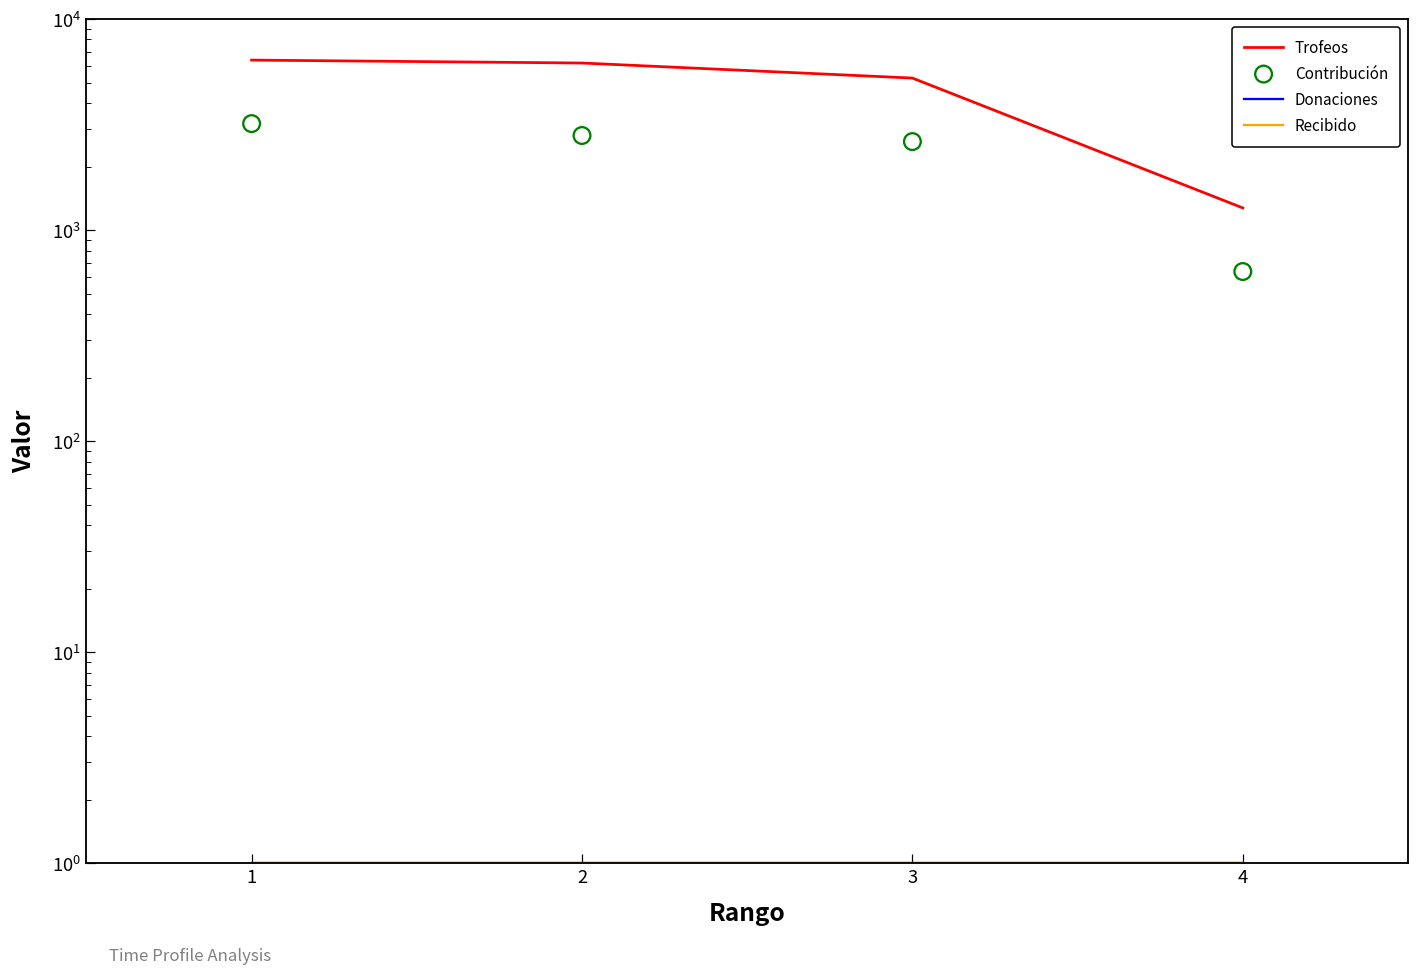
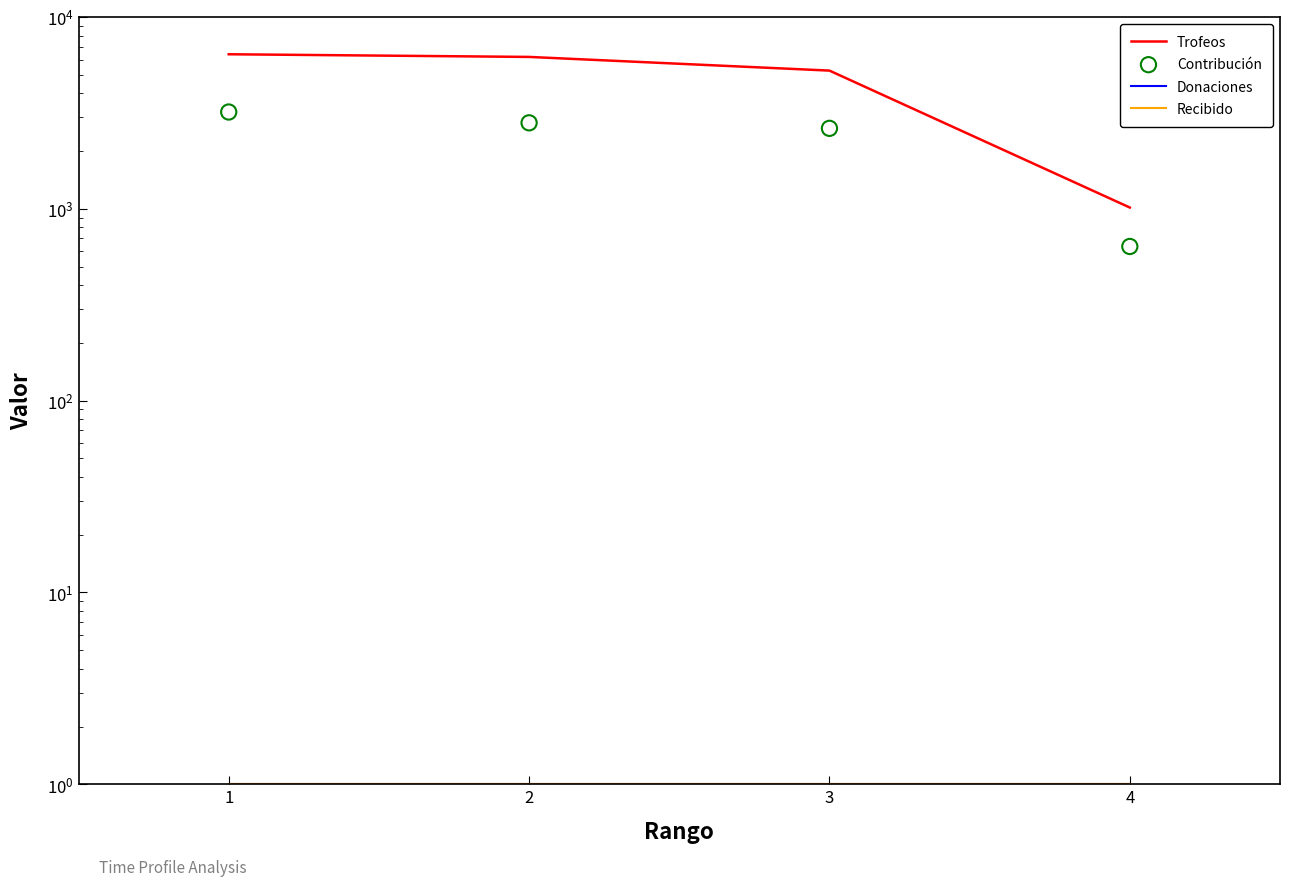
  {
    "Trofeos": {
      "1": 6400,
      "2": 6200,
      "3": 5300,
-     "4": 1300
+     "4": 1000
    },
    "Recibido": {
      "1": 1,
      "2": 1,
      "3": 1,
      "4": 1
    }
  }
